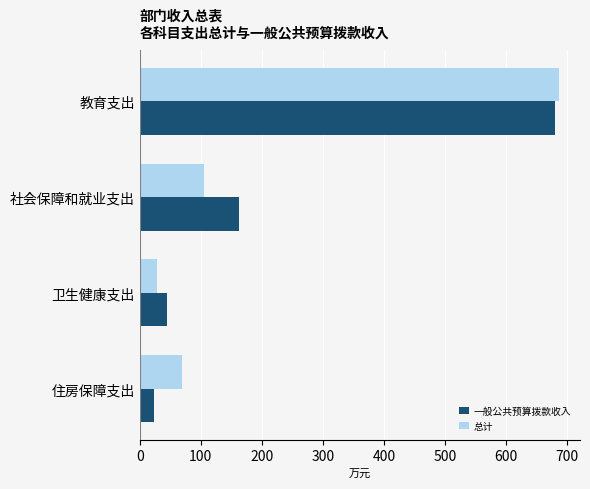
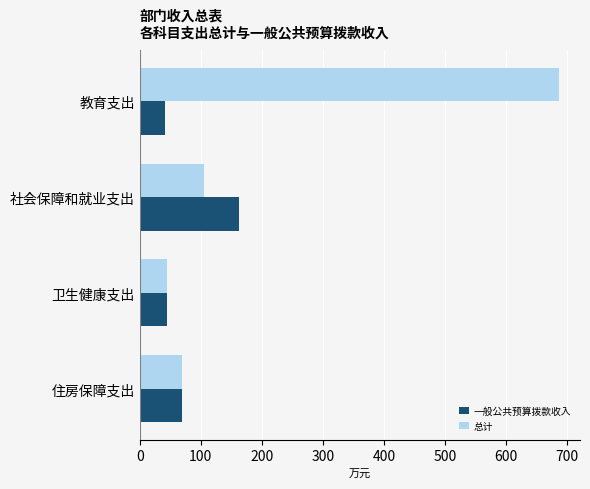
  {
    "一般公共预算拨款收入": {
-     "教育支出": 680,
+     "教育支出": 40,
      "社会保障和就业支出": 160,
      "卫生健康支出": 40,
-     "住房保障支出": 20
+     "住房保障支出": 70
    },
    "总计": {
      "教育支出": 690,
      "社会保障和就业支出": 110,
-     "卫生健康支出": 30,
+     "卫生健康支出": 40,
      "住房保障支出": 70
    }
  }
